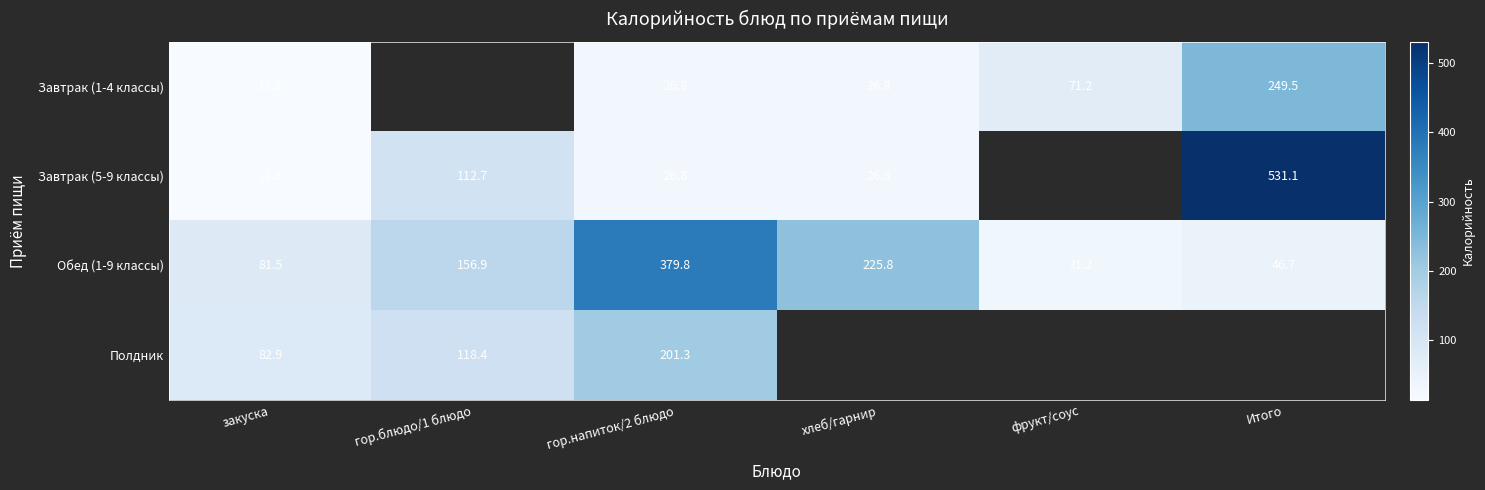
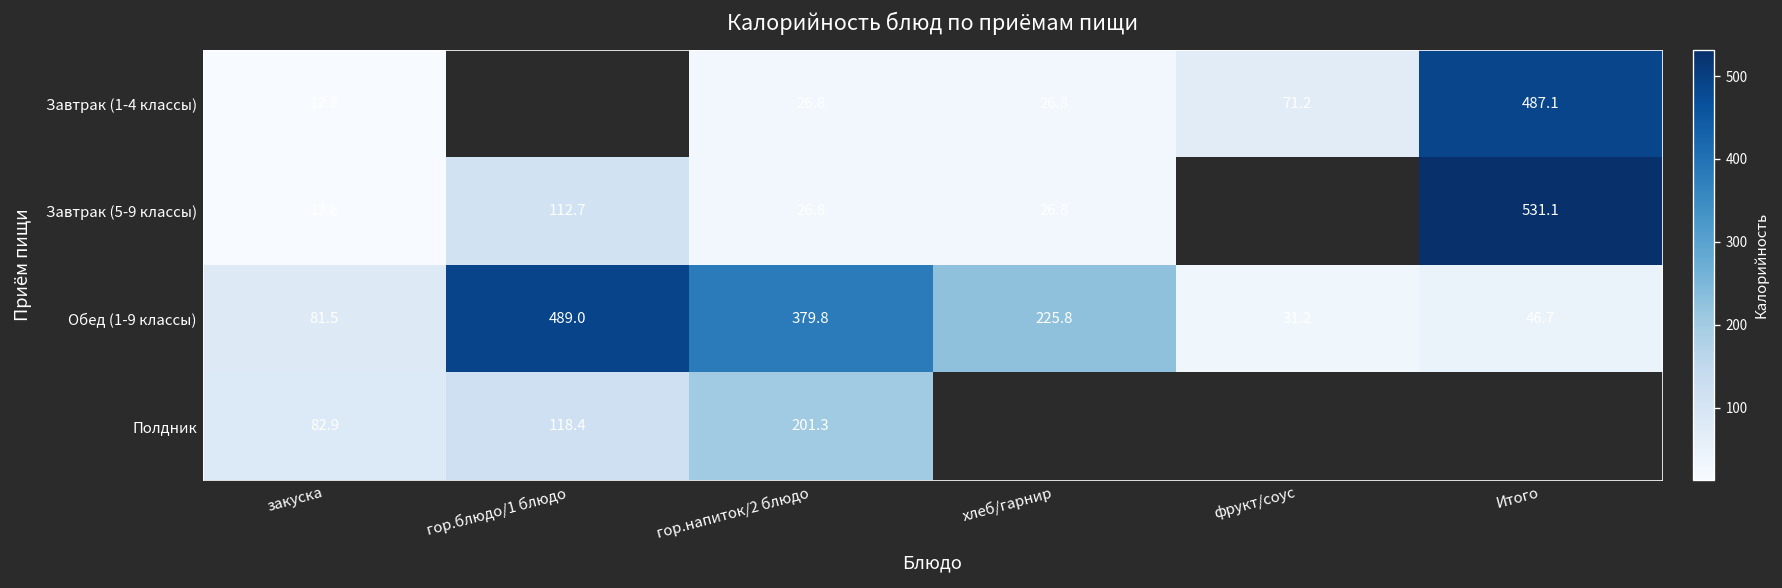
  {
    "Завтрак (1-4 классы)": {
-     "Итого": 249.5
+     "Итого": 487.1
    },
    "Завтрак (5-9 классы)": {
      "Итого": 531.1
    },
    "Обед (1-9 классы)": {
-     "гор.блюдо/1 блюдо": 156.9,
+     "гор.блюдо/1 блюдо": 489.0,
      "гор.напиток/2 блюдо": 379.8,
      "хлеб/гарнир": 225.8
    },
    "Полдник": {
      "гор.блюдо/1 блюдо": 118.4,
      "гор.напиток/2 блюдо": 201.3
    }
  }
